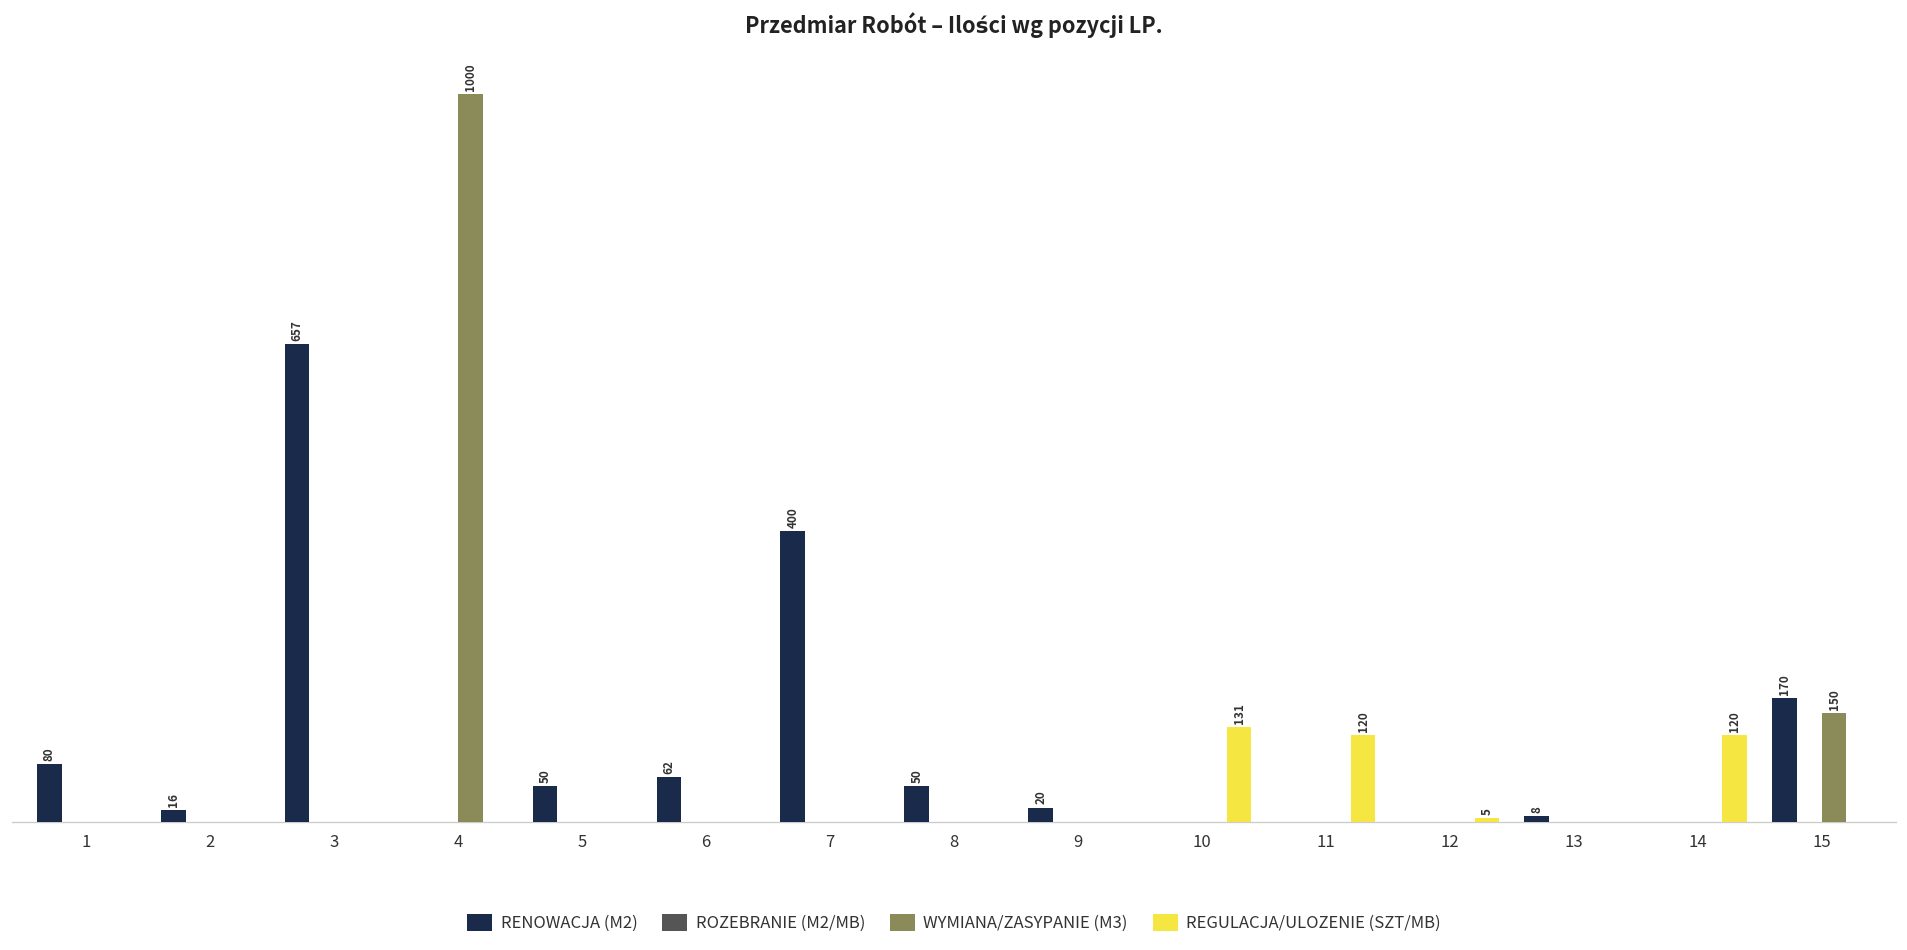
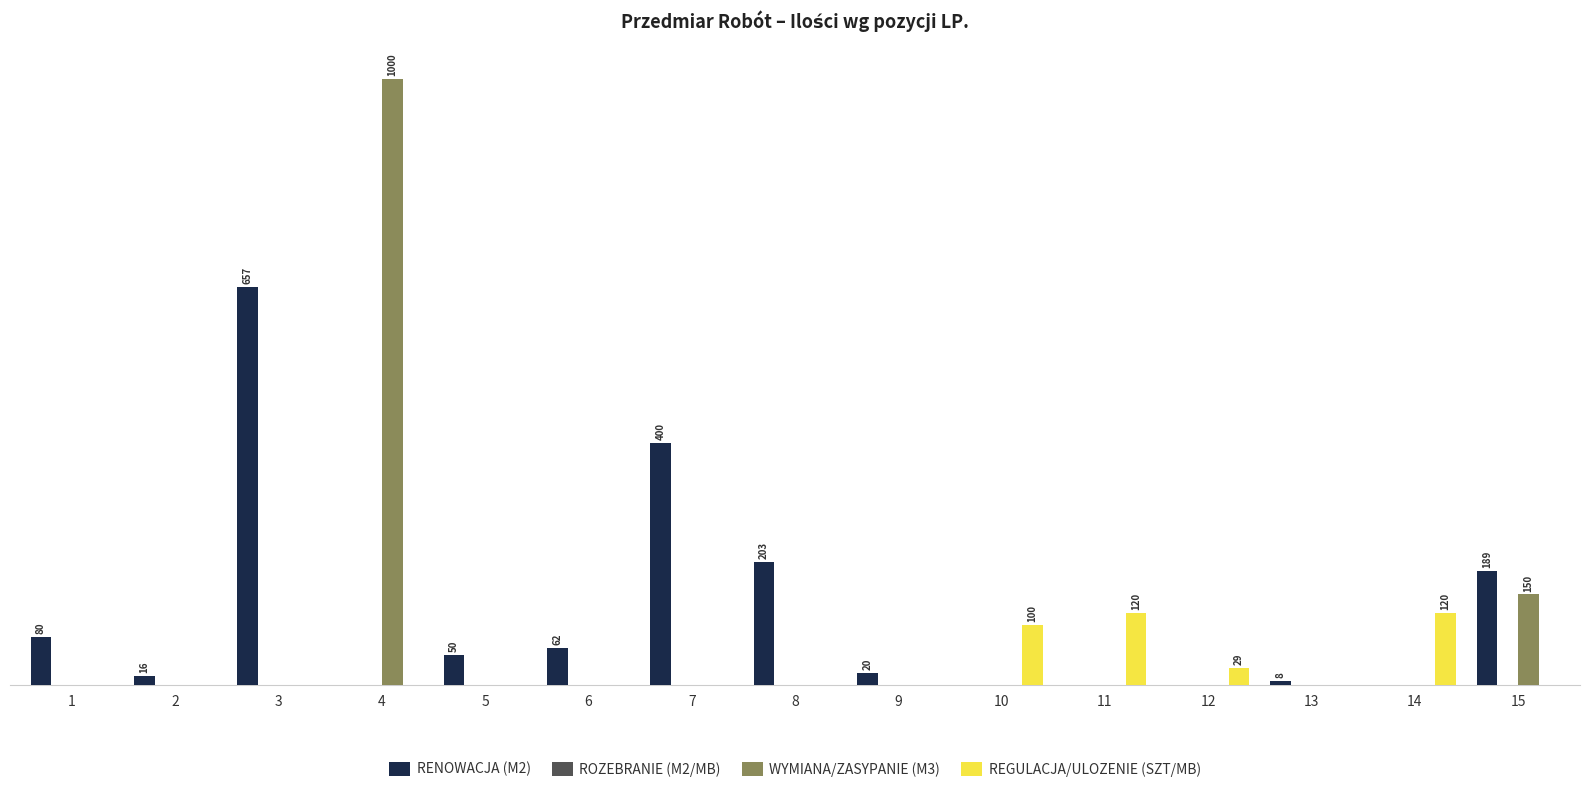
  {
    "RENOWACJA (M2)": {
      "1": 80,
      "2": 16,
      "3": 657,
      "5": 50,
      "6": 62,
      "7": 400,
-     "8": 50,
+     "8": 203,
      "9": 20,
      "13": 8,
-     "15": 170
+     "15": 189
    },
    "WYMIANA/ZASYPANIE (M3)": {
      "4": 1000,
      "15": 150
    },
    "REGULACJA/ULOZENIE (SZT/MB)": {
-     "10": 131,
+     "10": 100,
      "11": 120,
-     "12": 5,
+     "12": 29,
      "14": 120
    }
  }
